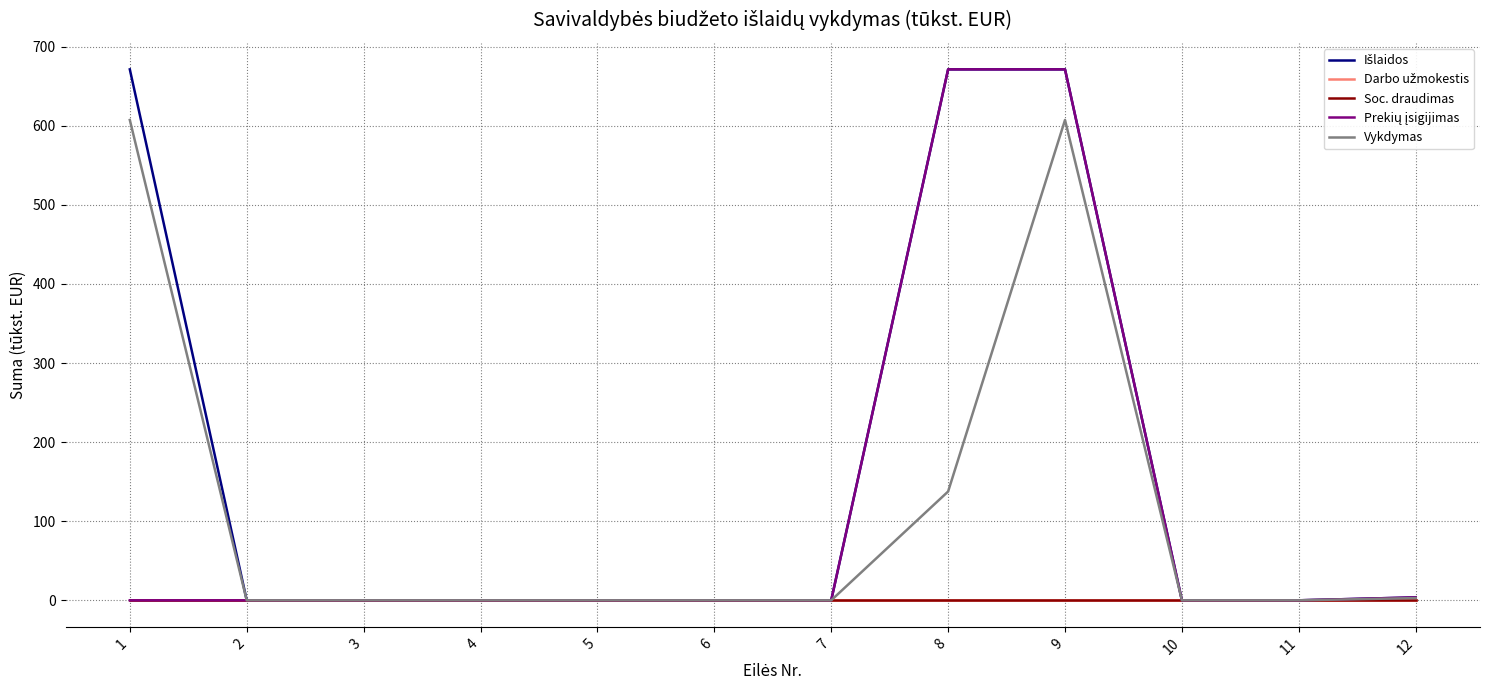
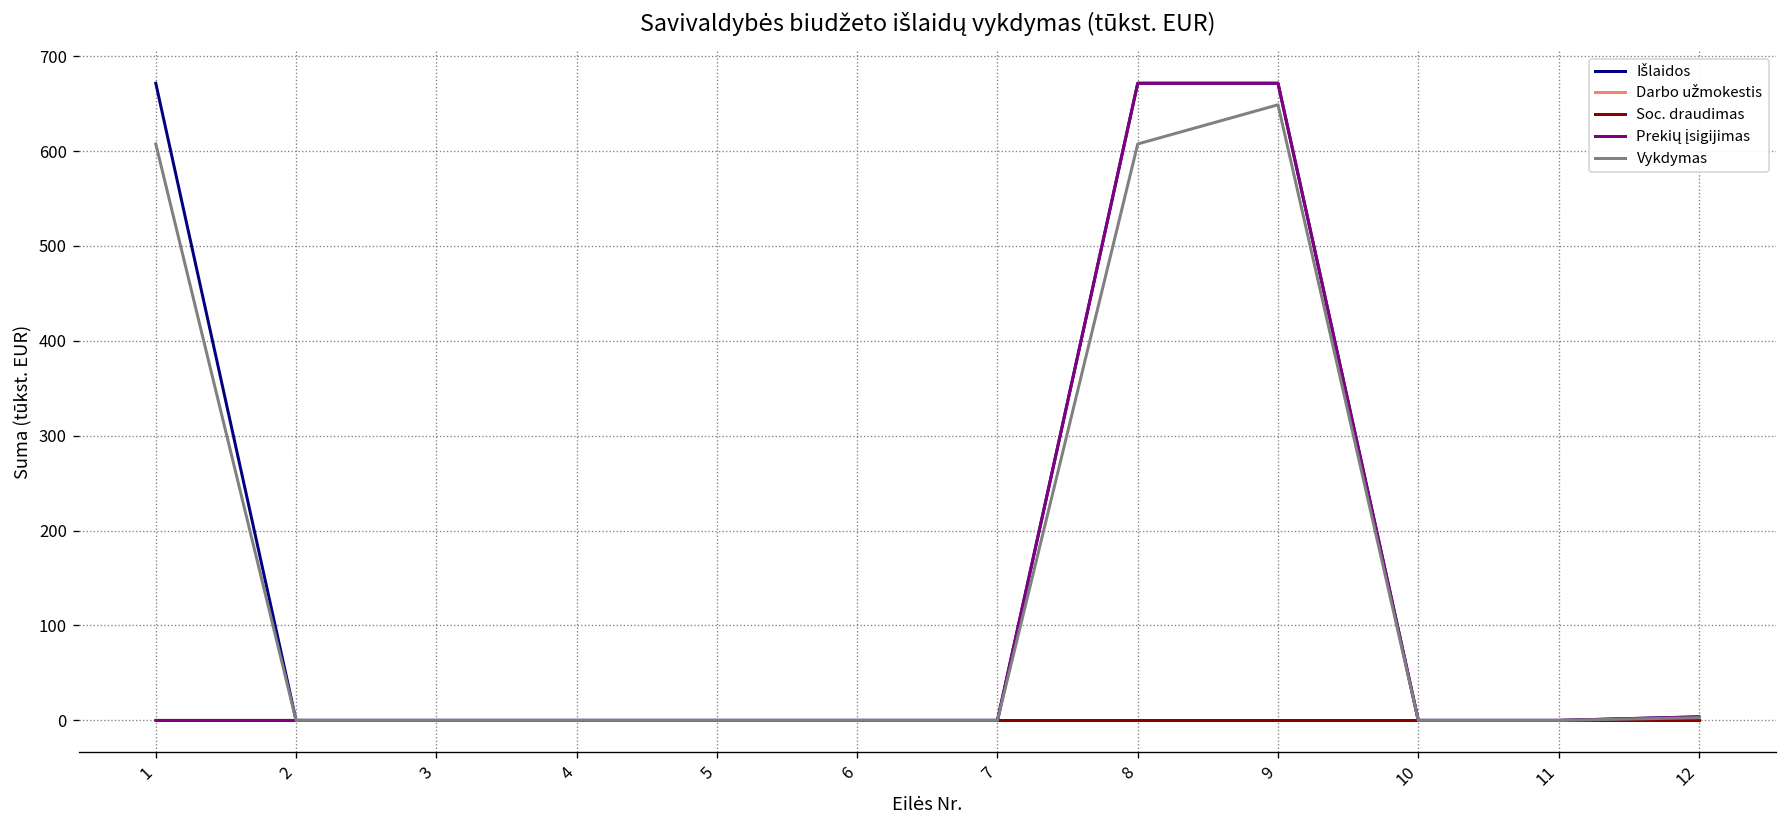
  {
    "Išlaidos": {
      "1": 670
    },
    "Soc. draudimas": {
      "8": 0,
      "9": 0
    },
    "Vykdymas": {
      "1": 610,
-     "8": 140,
-     "9": 610
+     "8": 610,
+     "9": 650
    }
  }
